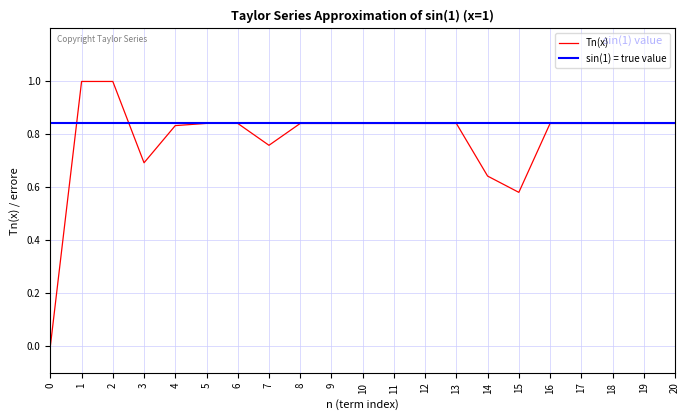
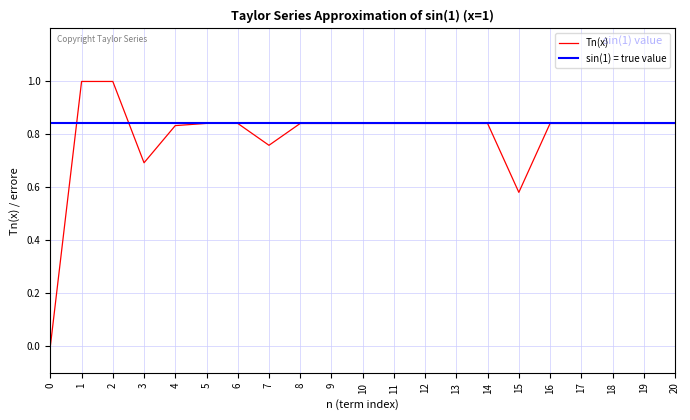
  {
    "0": 0.00,
    "1": 1.00,
    "2": 1.00,
    "3": 0.69,
    "4": 0.83,
    "5": 0.84,
    "6": 0.84,
    "7": 0.76,
    "8": 0.84,
    "9": 0.84,
    "10": 0.84,
    "11": 0.84,
    "12": 0.84,
    "13": 0.84,
-   "14": 0.64,
+   "14": 0.84,
    "15": 0.58,
    "16": 0.84,
    "17": 0.84,
    "18": 0.84,
    "19": 0.84,
    "20": 0.84
  }
